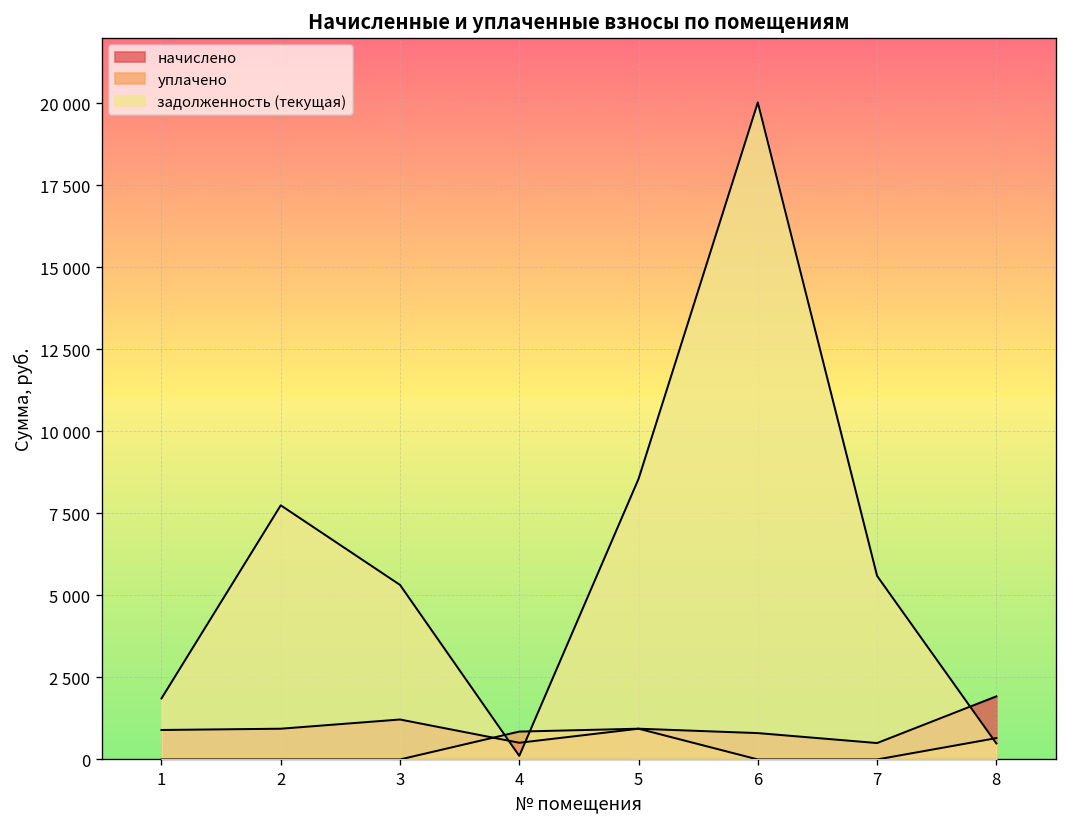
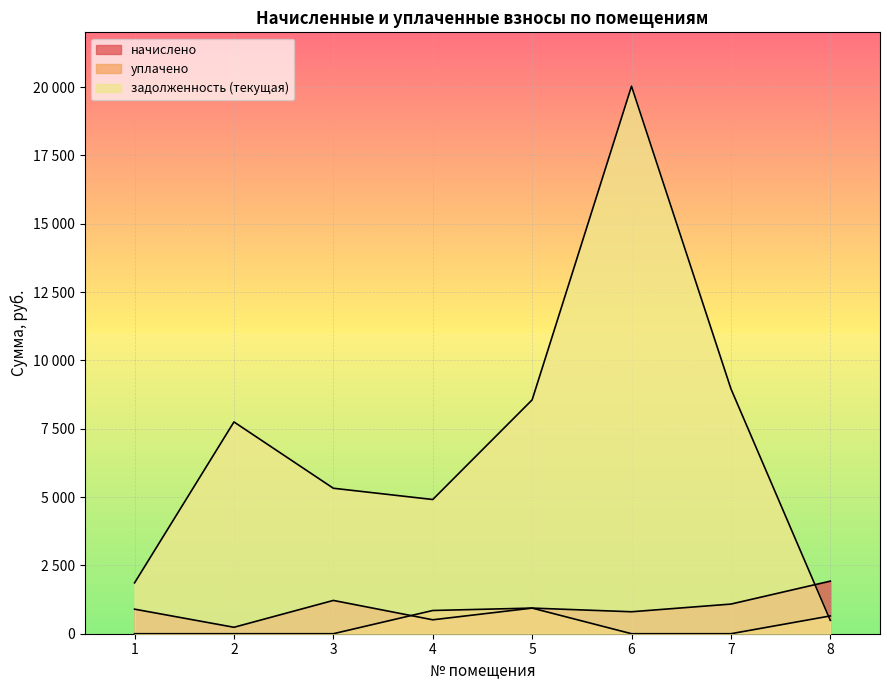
  {
    "начислено": {
      "1": 900,
-     "2": 900,
+     "2": 200,
      "3": 1200,
      "4": 500,
      "6": 800,
-     "7": 500,
+     "7": 1100,
      "8": 1900
    },
    "уплачено": {
      "1": 0,
      "2": 0,
      "3": 0,
      "4": 900,
      "6": 0,
      "7": 0,
      "8": 700
    },
    "задолженность (текущая)": {
      "1": 1900,
      "2": 7700,
      "3": 5300,
-     "4": 100,
+     "4": 4900,
      "5": 8600,
      "6": 20000,
-     "7": 5600,
+     "7": 9000,
      "8": 500
    }
  }
